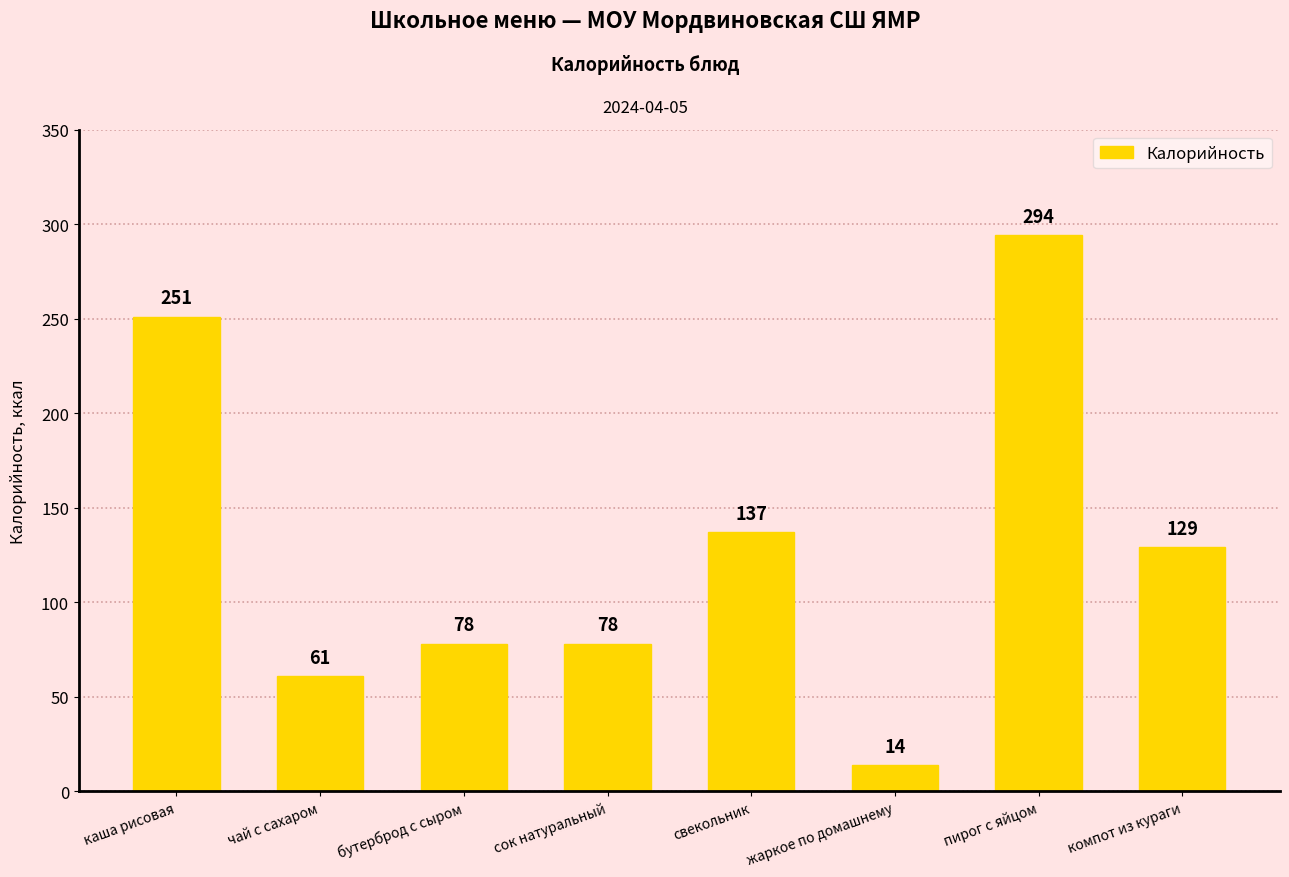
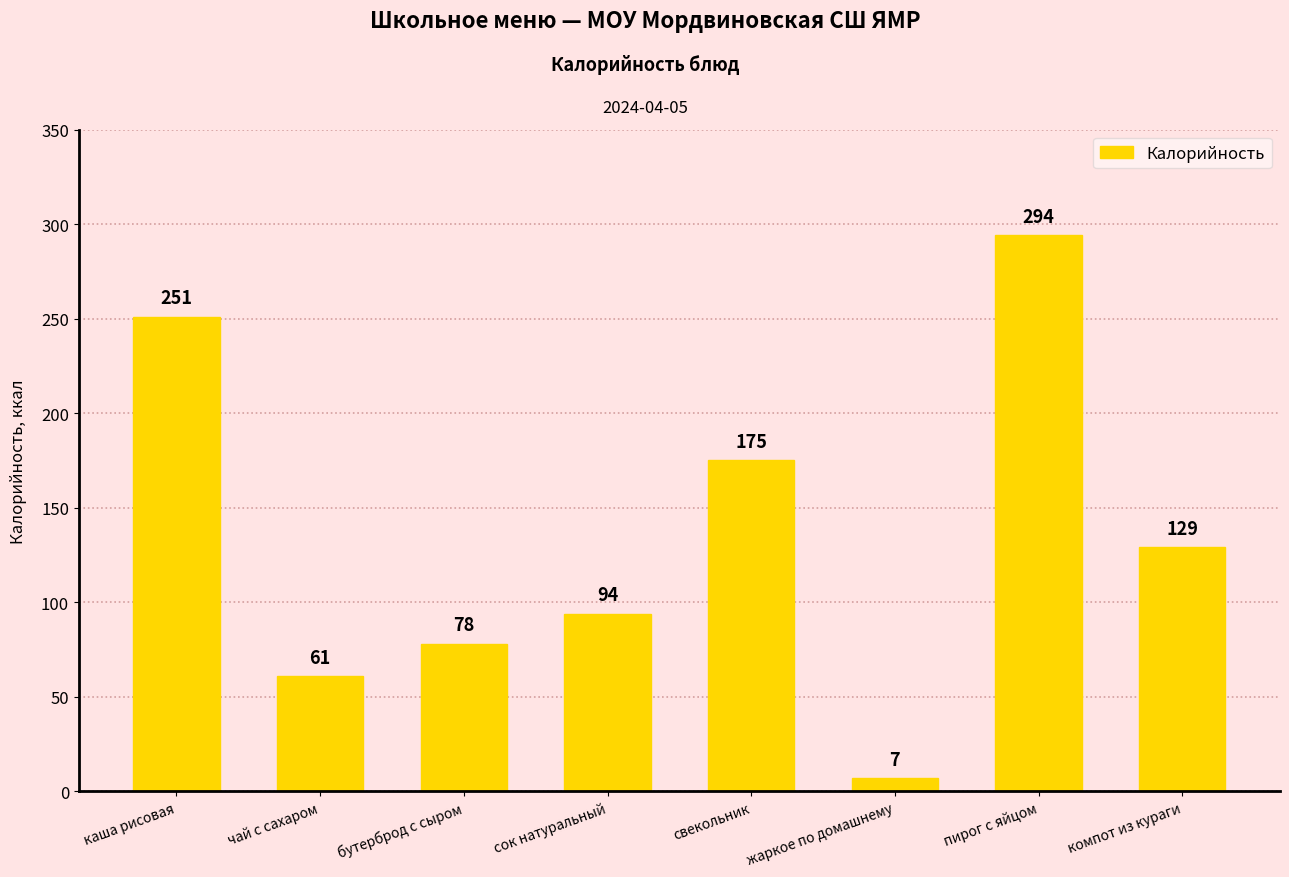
  {
    "каша рисовая": 251,
    "чай с сахаром": 61,
    "бутерброд с сыром": 78,
-   "сок натуральный": 78,
-   "свекольник": 137,
-   "жаркое по домашнему": 14,
+   "сок натуральный": 94,
+   "свекольник": 175,
+   "жаркое по домашнему": 7,
    "пирог с яйцом": 294,
    "компот из кураги": 129
  }
